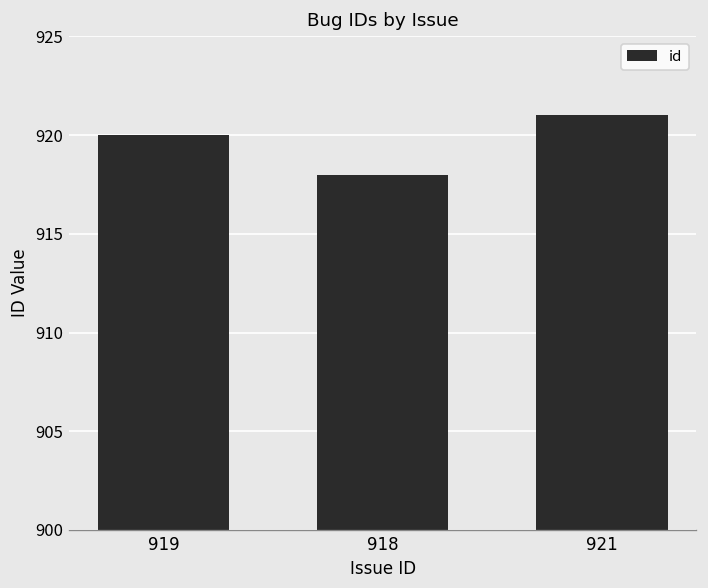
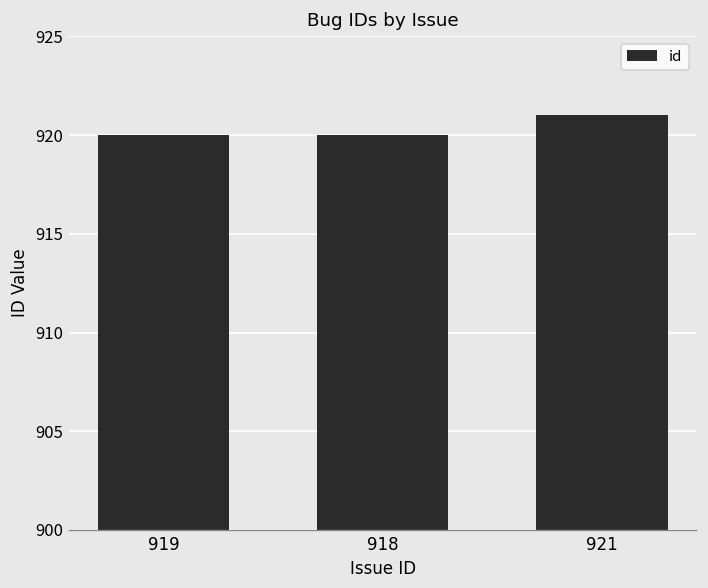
  {
    "919": 920,
-   "918": 918,
+   "918": 920,
    "921": 921
  }
